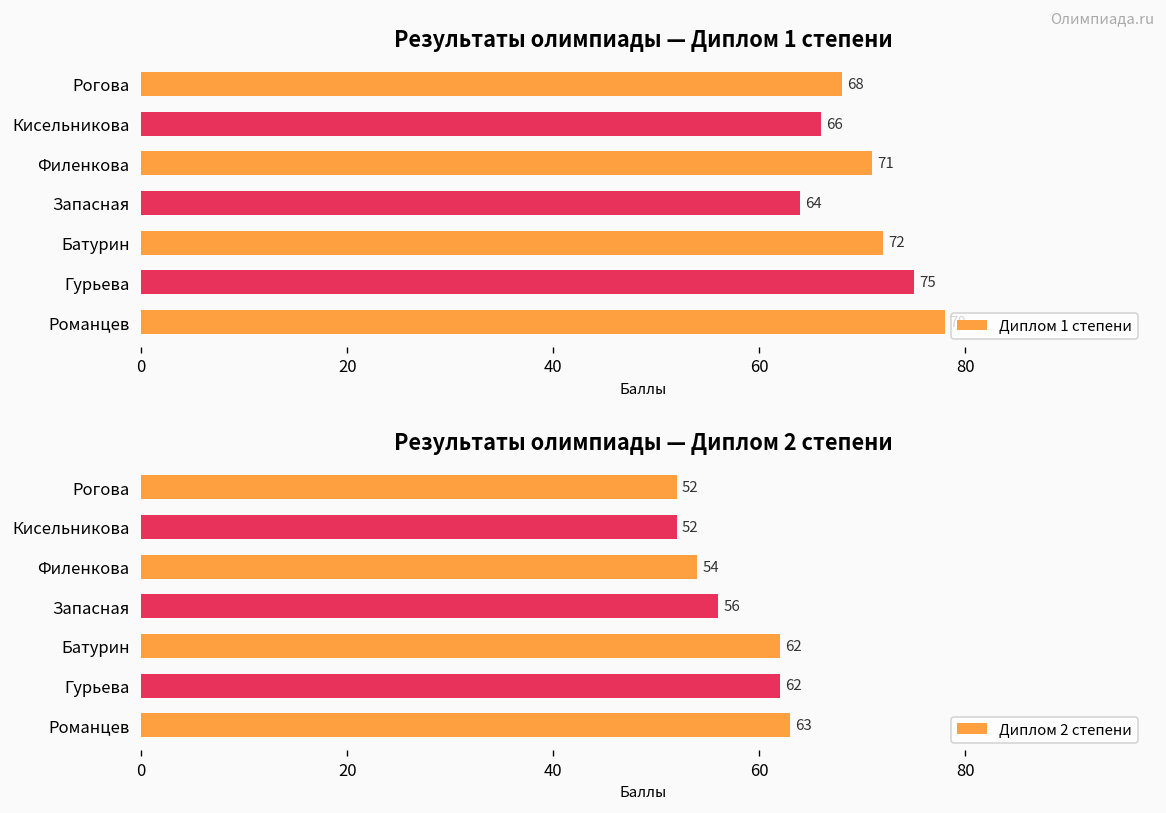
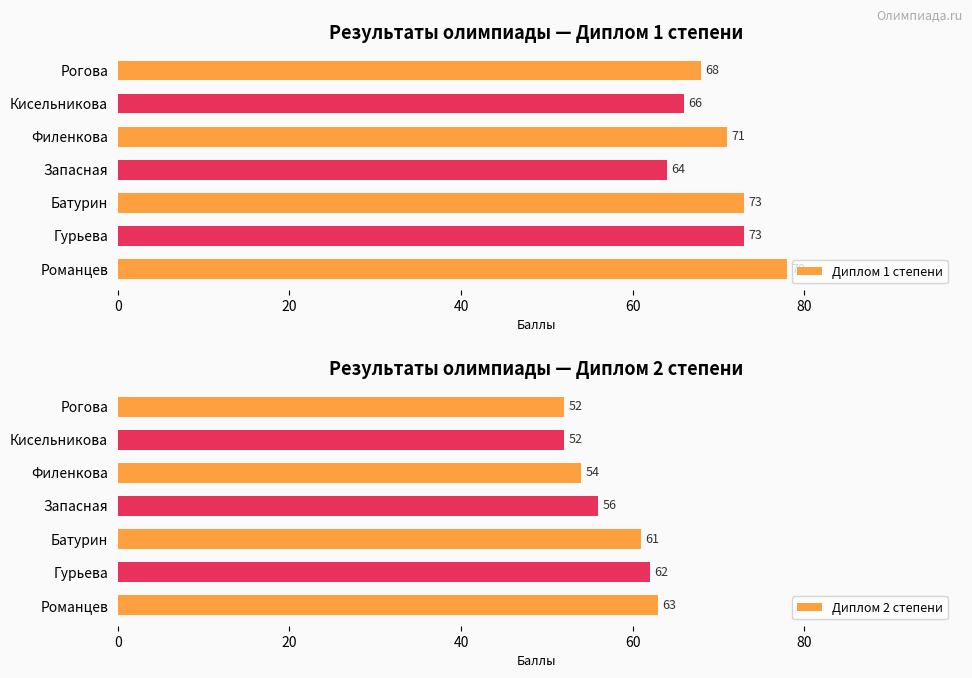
  {
    "Результаты олимпиады — Диплом 1 степени": {
      "Рогова": 68,
      "Кисельникова": 66,
      "Филенкова": 71,
      "Запасная": 64,
-     "Батурин": 72,
-     "Гурьева": 75
+     "Батурин": 73,
+     "Гурьева": 73
    },
    "Результаты олимпиады — Диплом 2 степени": {
      "Рогова": 52,
      "Кисельникова": 52,
      "Филенкова": 54,
      "Запасная": 56,
-     "Батурин": 62,
+     "Батурин": 61,
      "Гурьева": 62,
      "Романцев": 63
    }
  }
